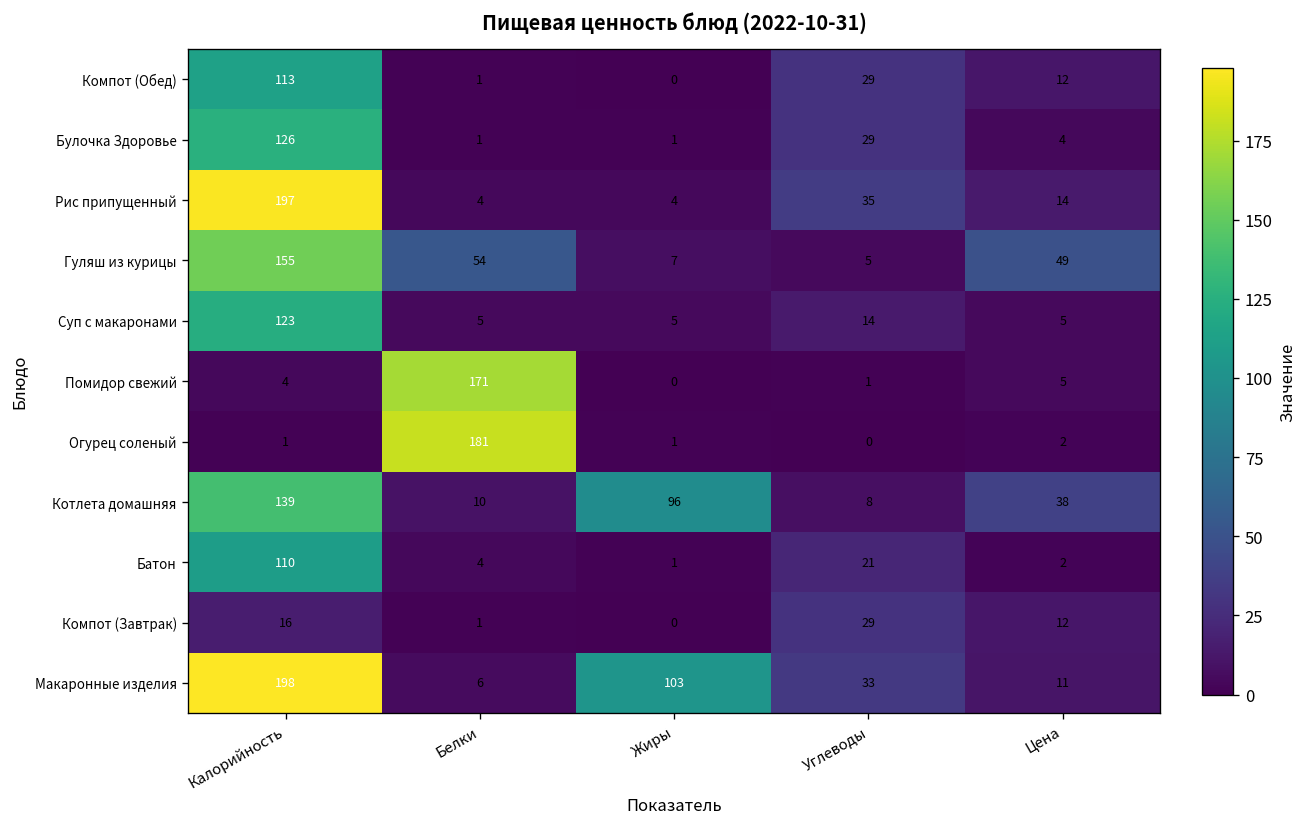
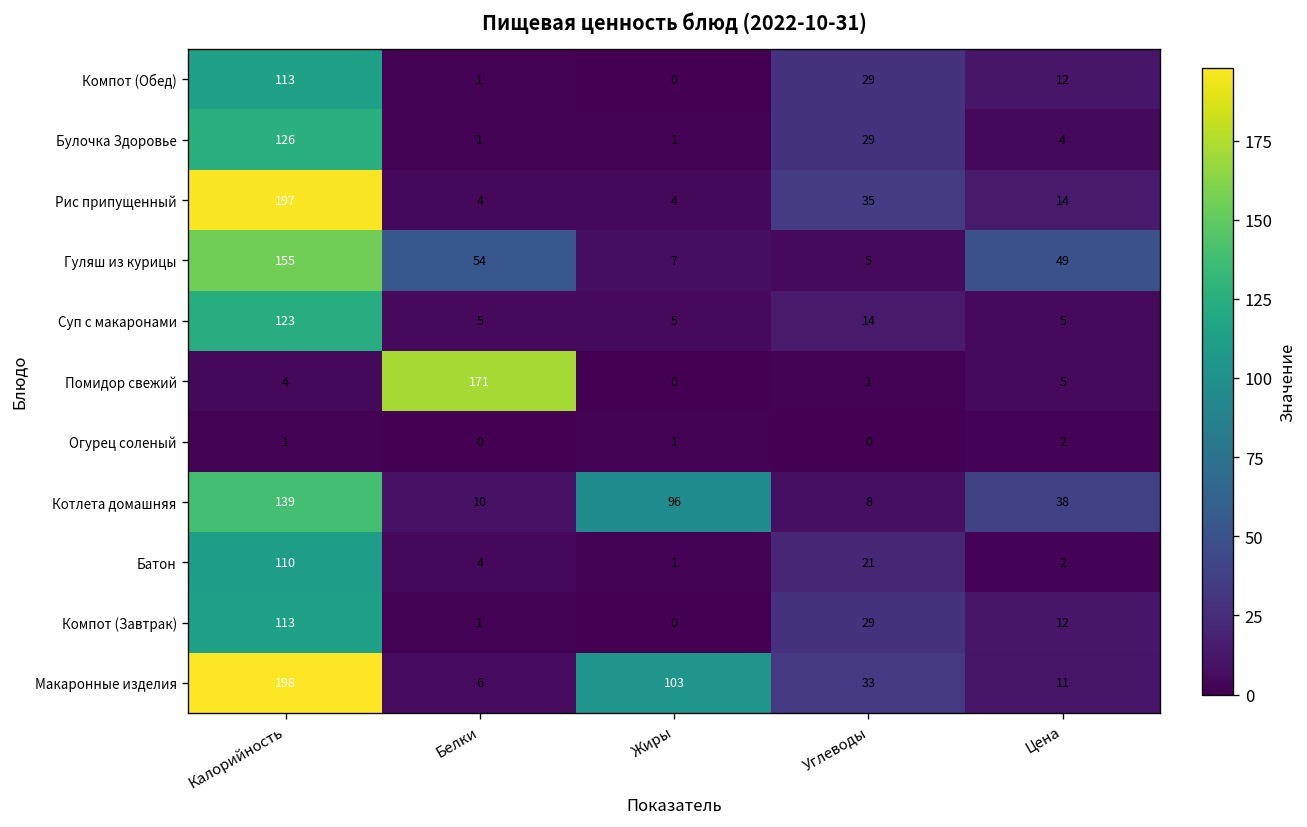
  {
    "Компот (Обед)": {
      "Калорийность": 113,
      "Белки": 1,
      "Жиры": 0,
      "Углеводы": 29,
      "Цена": 12
    },
    "Булочка Здоровье": {
      "Калорийность": 126,
      "Белки": 1,
      "Жиры": 1,
      "Углеводы": 29,
      "Цена": 4
    },
    "Рис припущенный": {
      "Калорийность": 197,
      "Белки": 4,
      "Жиры": 4,
      "Углеводы": 35,
      "Цена": 14
    },
    "Гуляш из курицы": {
      "Калорийность": 155,
      "Белки": 54,
      "Жиры": 7,
      "Углеводы": 5,
      "Цена": 49
    },
    "Суп с макаронами": {
      "Калорийность": 123,
      "Белки": 5,
      "Жиры": 5,
      "Углеводы": 14,
      "Цена": 5
    },
    "Помидор свежий": {
      "Калорийность": 4,
      "Белки": 171,
      "Жиры": 0,
      "Углеводы": 1,
      "Цена": 5
    },
    "Огурец соленый": {
      "Калорийность": 1,
-     "Белки": 181,
+     "Белки": 0,
      "Жиры": 1,
      "Углеводы": 0,
      "Цена": 2
    },
    "Котлета домашняя": {
      "Калорийность": 139,
      "Белки": 10,
      "Жиры": 96,
      "Углеводы": 8,
      "Цена": 38
    },
    "Батон": {
      "Калорийность": 110,
      "Белки": 4,
      "Жиры": 1,
      "Углеводы": 21,
      "Цена": 2
    },
    "Компот (Завтрак)": {
-     "Калорийность": 16,
+     "Калорийность": 113,
      "Белки": 1,
      "Жиры": 0,
      "Углеводы": 29,
      "Цена": 12
    },
    "Макаронные изделия": {
      "Калорийность": 198,
      "Белки": 6,
      "Жиры": 103,
      "Углеводы": 33,
      "Цена": 11
    }
  }
